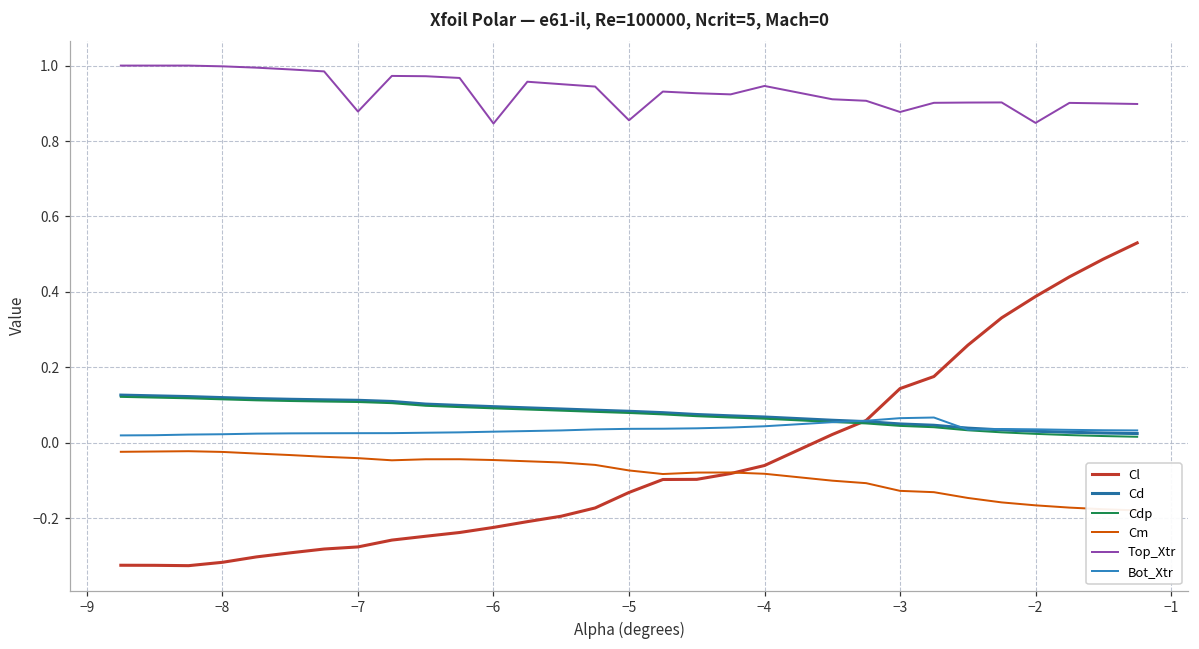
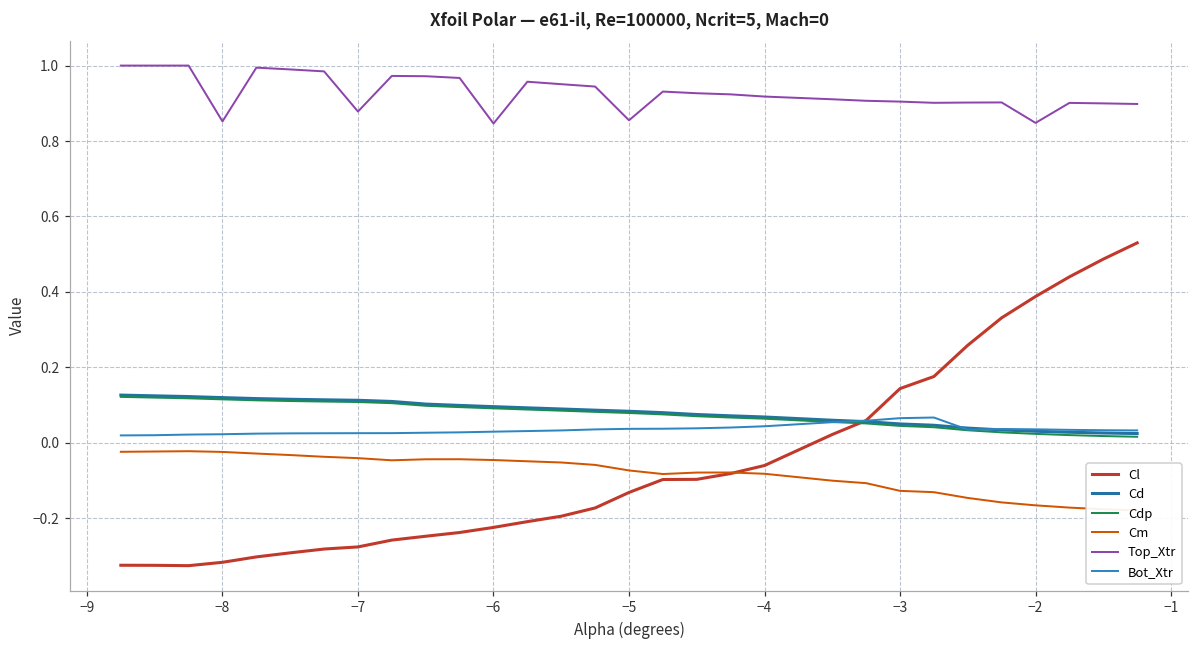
  {
    "Top_Xtr": {
-     "−8": 1.00,
+     "−8": 0.85,
      "−7": 0.88,
      "−6": 0.85,
      "−5": 0.86,
-     "−4": 0.95,
-     "−3": 0.88,
+     "−4": 0.92,
+     "−3": 0.90,
      "−2": 0.85
    }
  }
